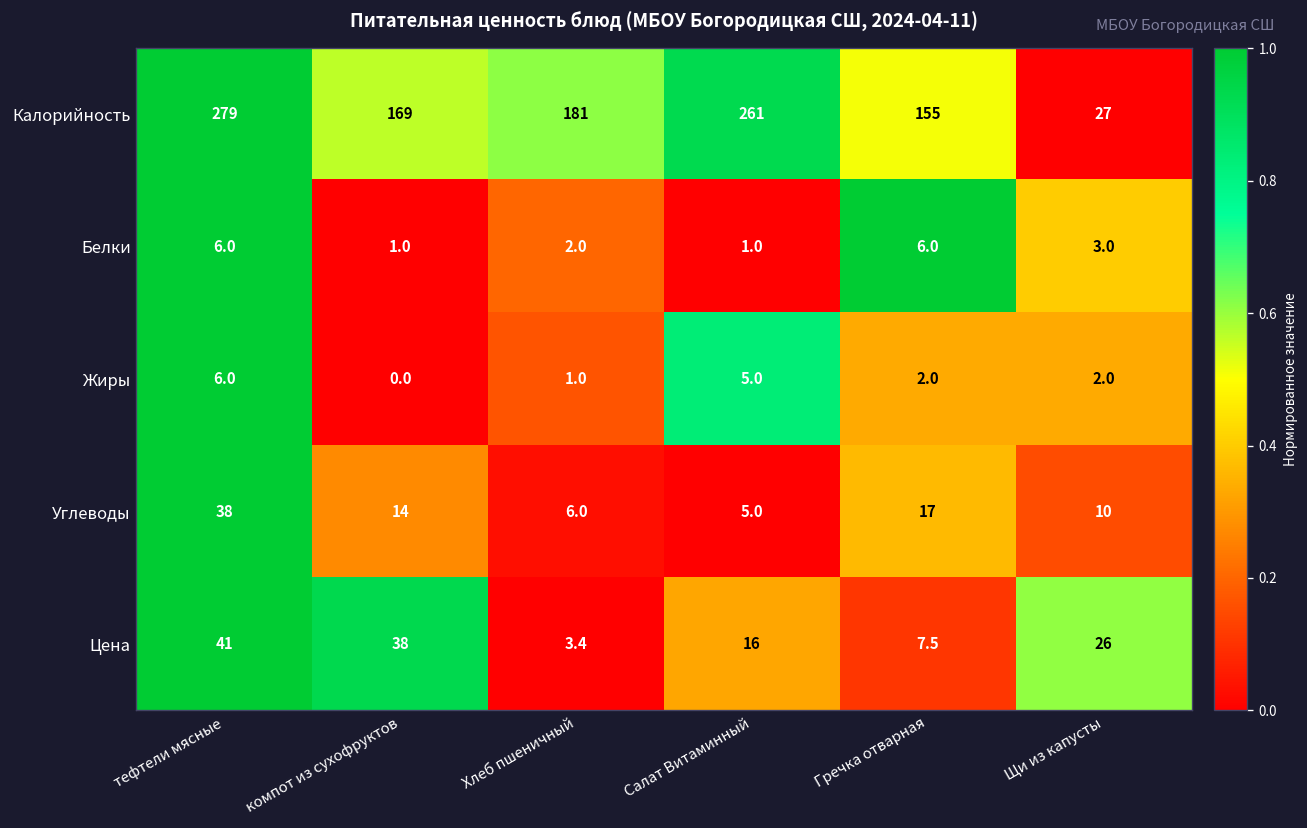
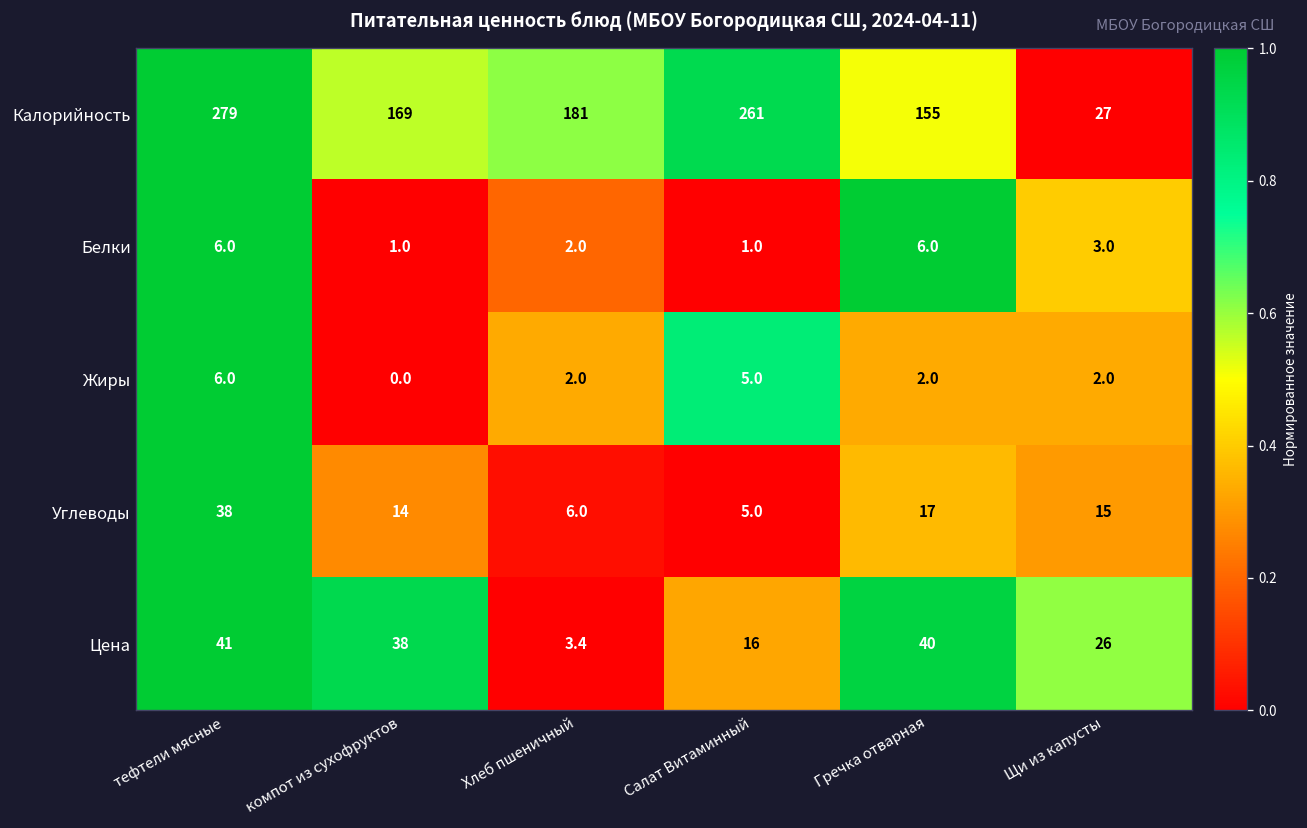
  {
    "Калорийность": {
      "тефтели мясные": 279,
      "компот из сухофруктов": 169,
      "Хлеб пшеничный": 181,
      "Салат Витаминный": 261,
      "Гречка отварная": 155,
      "Щи из капусты": 27
    },
    "Белки": {
      "тефтели мясные": 6.0,
      "компот из сухофруктов": 1.0,
      "Хлеб пшеничный": 2.0,
      "Салат Витаминный": 1.0,
      "Гречка отварная": 6.0,
      "Щи из капусты": 3.0
    },
    "Жиры": {
      "тефтели мясные": 6.0,
      "компот из сухофруктов": 0.0,
-     "Хлеб пшеничный": 1.0,
+     "Хлеб пшеничный": 2.0,
      "Салат Витаминный": 5.0,
      "Гречка отварная": 2.0,
      "Щи из капусты": 2.0
    },
    "Углеводы": {
      "тефтели мясные": 38,
      "компот из сухофруктов": 14,
      "Хлеб пшеничный": 6.0,
      "Салат Витаминный": 5.0,
      "Гречка отварная": 17,
-     "Щи из капусты": 10
+     "Щи из капусты": 15
    },
    "Цена": {
      "тефтели мясные": 41,
      "компот из сухофруктов": 38,
      "Хлеб пшеничный": 3.4,
      "Салат Витаминный": 16,
-     "Гречка отварная": 7.5,
+     "Гречка отварная": 40,
      "Щи из капусты": 26
    }
  }
